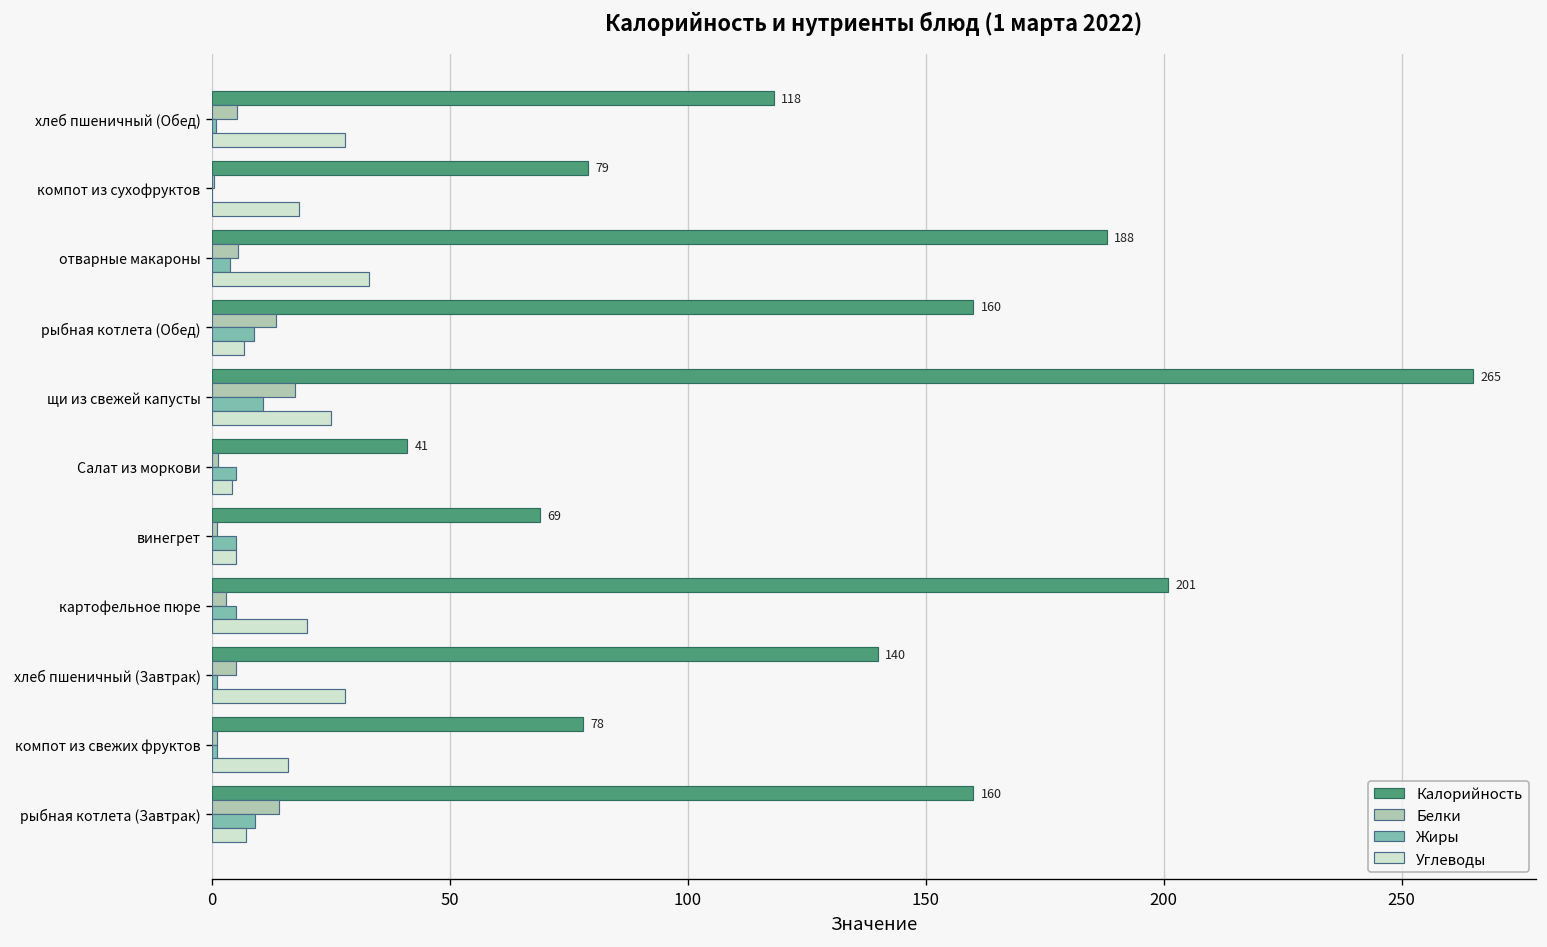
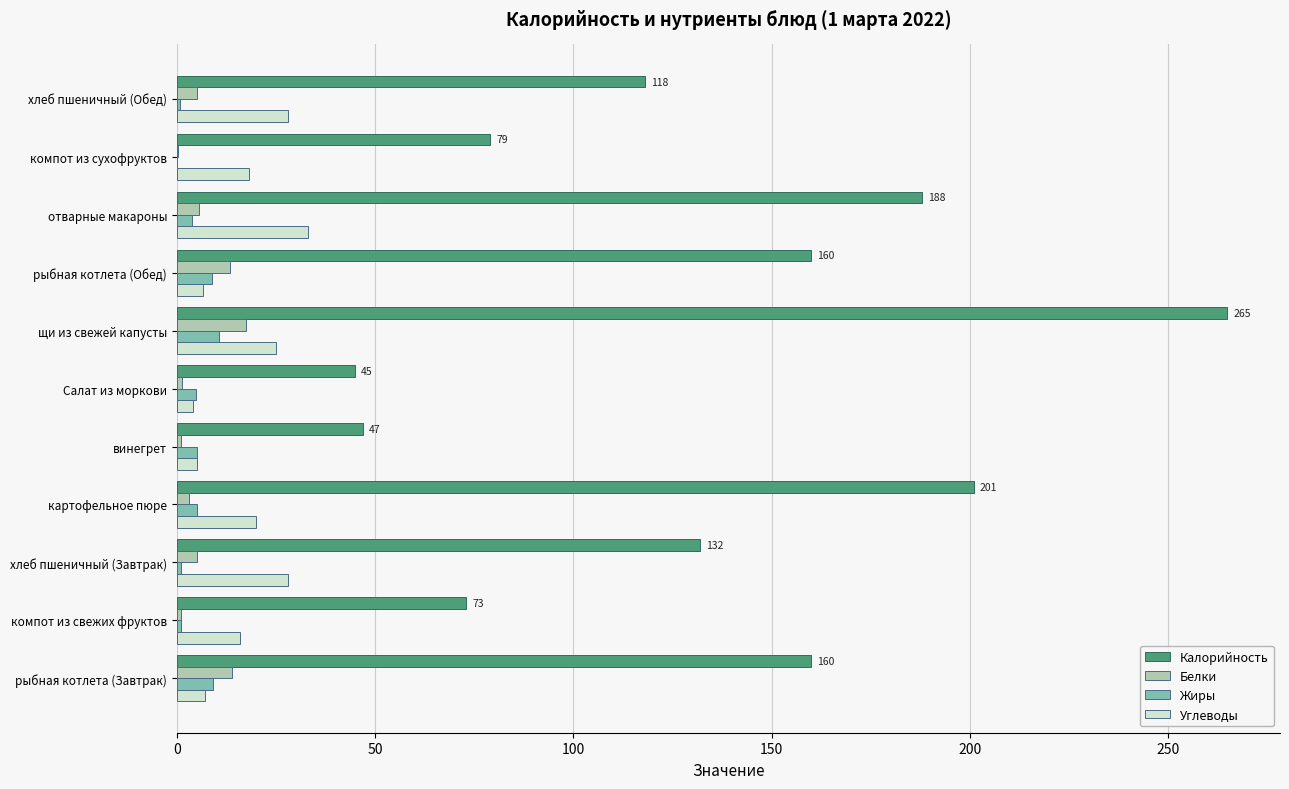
  {
    "Калорийность": {
      "хлеб пшеничный (Обед)": 118,
      "компот из сухофруктов": 79,
      "отварные макароны": 188,
      "рыбная котлета (Обед)": 160,
      "щи из свежей капусты": 265,
-     "Салат из моркови": 41,
-     "винегрет": 69,
+     "Салат из моркови": 45,
+     "винегрет": 47,
      "картофельное пюре": 201,
-     "хлеб пшеничный (Завтрак)": 140,
-     "компот из свежих фруктов": 78,
+     "хлеб пшеничный (Завтрак)": 132,
+     "компот из свежих фруктов": 73,
      "рыбная котлета (Завтрак)": 160
    }
  }
